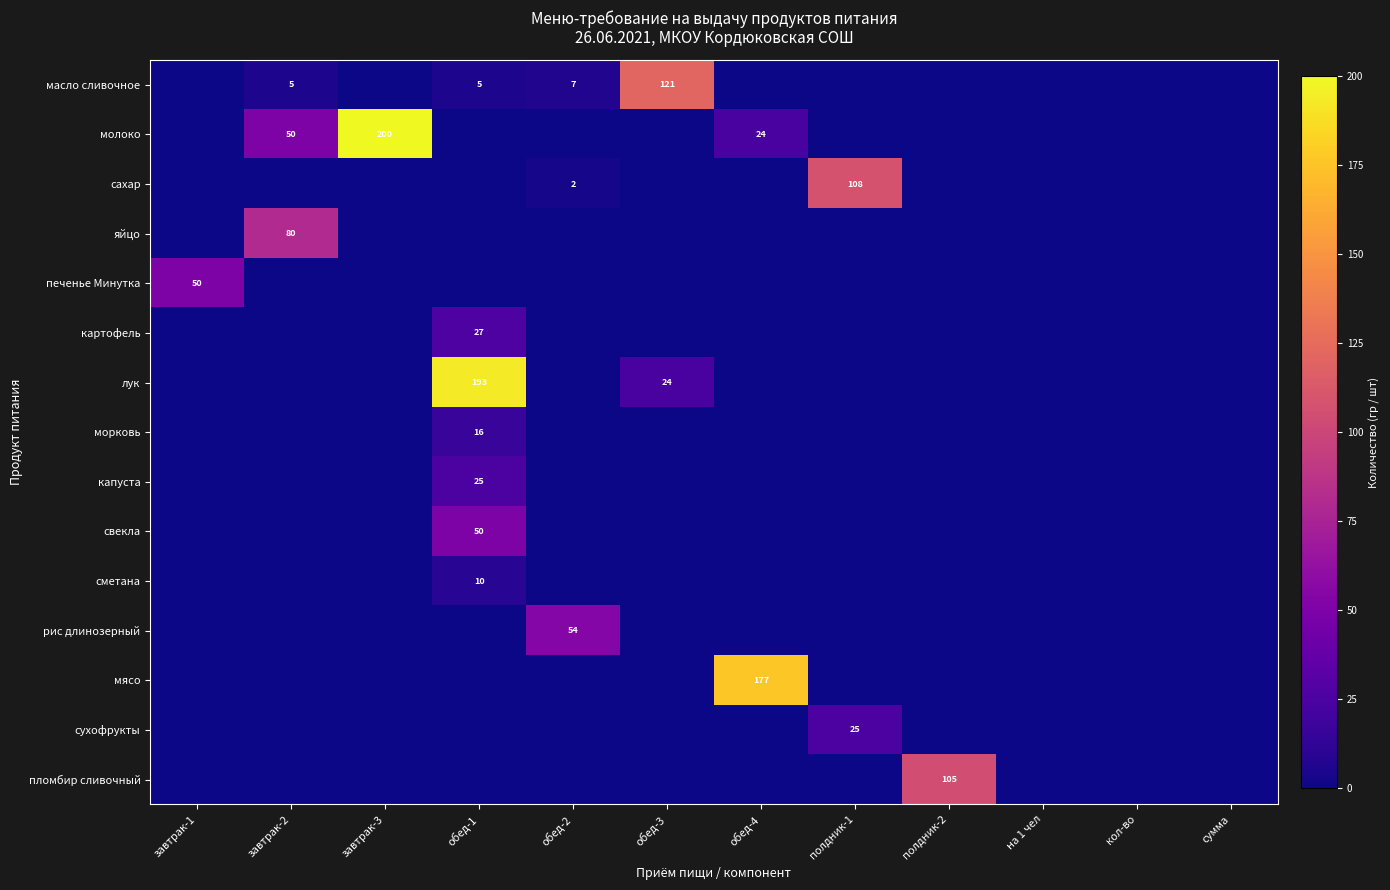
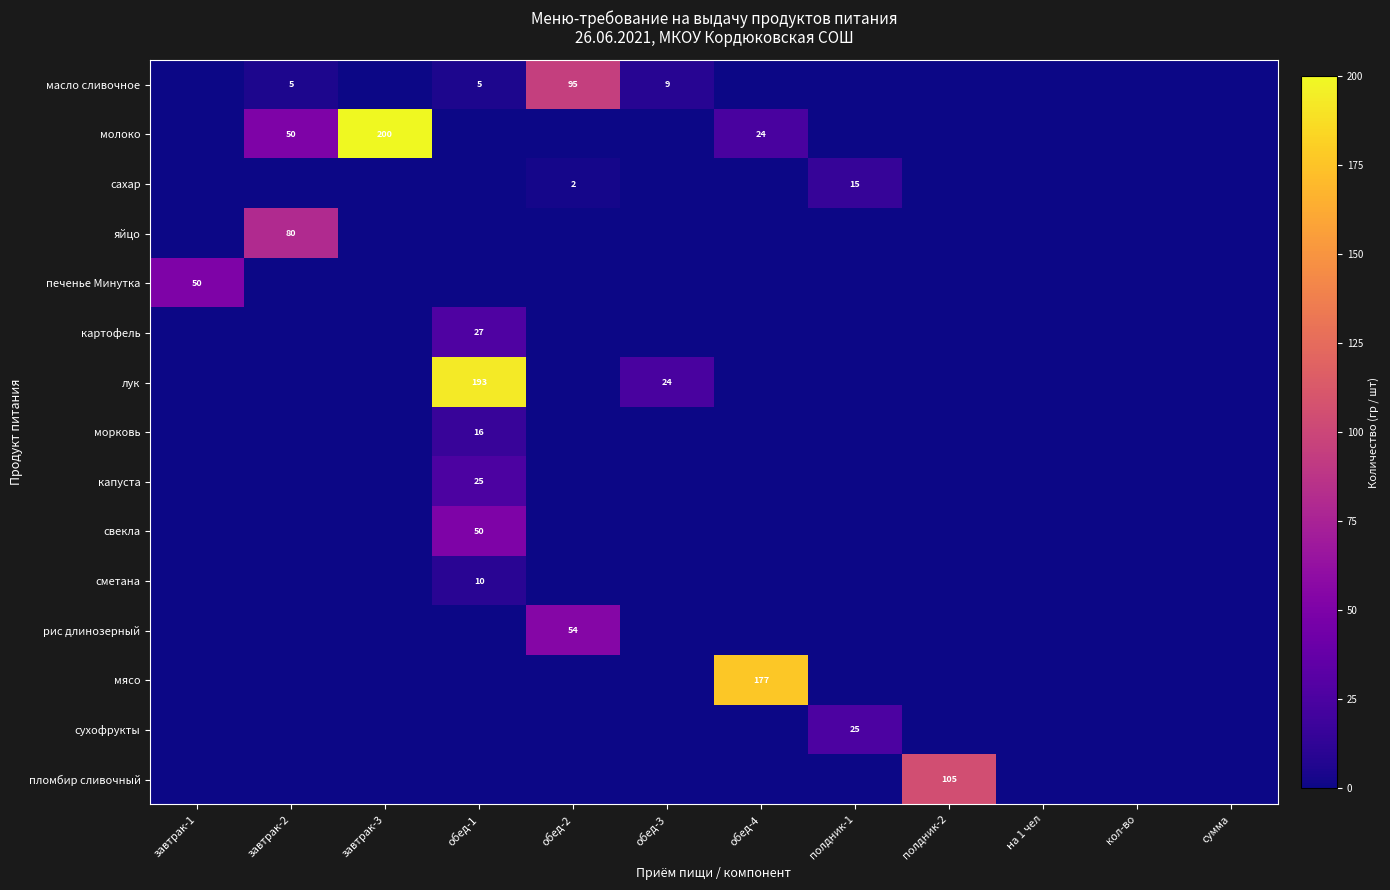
  {
    "масло сливочное": {
      "завтрак-2": 5,
      "обед-1": 5,
-     "обед-2": 7,
-     "обед-3": 121
+     "обед-2": 95,
+     "обед-3": 9
    },
    "молоко": {
      "завтрак-2": 50,
      "завтрак-3": 200,
      "обед-4": 24
    },
    "сахар": {
      "обед-2": 2,
-     "полдник-1": 108
+     "полдник-1": 15
    },
    "яйцо": {
      "завтрак-2": 80
    },
    "печенье Минутка": {
      "завтрак-1": 50
    },
    "картофель": {
      "обед-1": 27
    },
    "лук": {
      "обед-1": 193,
      "обед-3": 24
    },
    "морковь": {
      "обед-1": 16
    },
    "капуста": {
      "обед-1": 25
    },
    "свекла": {
      "обед-1": 50
    },
    "сметана": {
      "обед-1": 10
    },
    "рис длинозерный": {
      "обед-2": 54
    },
    "мясо": {
      "обед-4": 177
    },
    "сухофрукты": {
      "полдник-1": 25
    },
    "пломбир сливочный": {
      "полдник-2": 105
    }
  }
